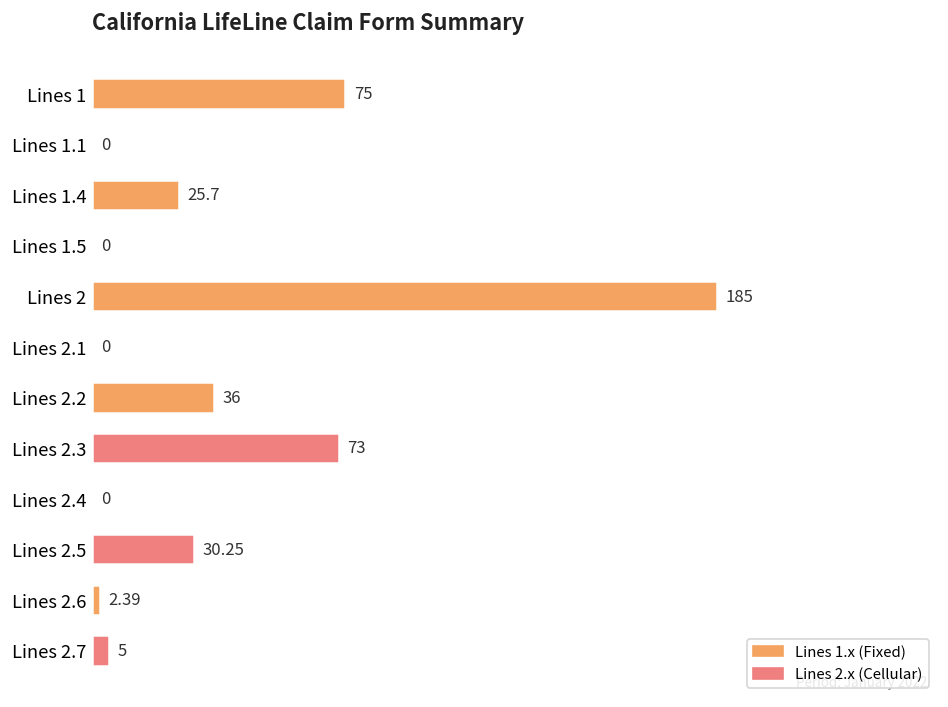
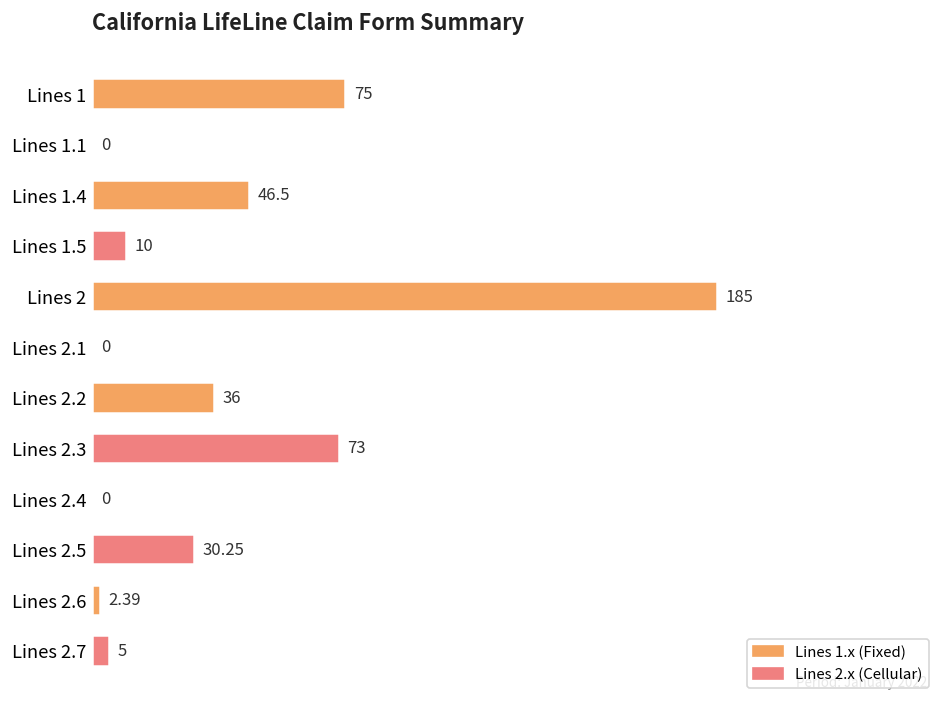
  {
    "Lines 1": 75,
    "Lines 1.1": 0,
-   "Lines 1.4": 25.7,
-   "Lines 1.5": 0,
+   "Lines 1.4": 46.5,
+   "Lines 1.5": 10,
    "Lines 2": 185,
    "Lines 2.1": 0,
    "Lines 2.2": 36,
    "Lines 2.3": 73,
    "Lines 2.4": 0,
    "Lines 2.5": 30.25,
    "Lines 2.6": 2.39,
    "Lines 2.7": 5
  }
